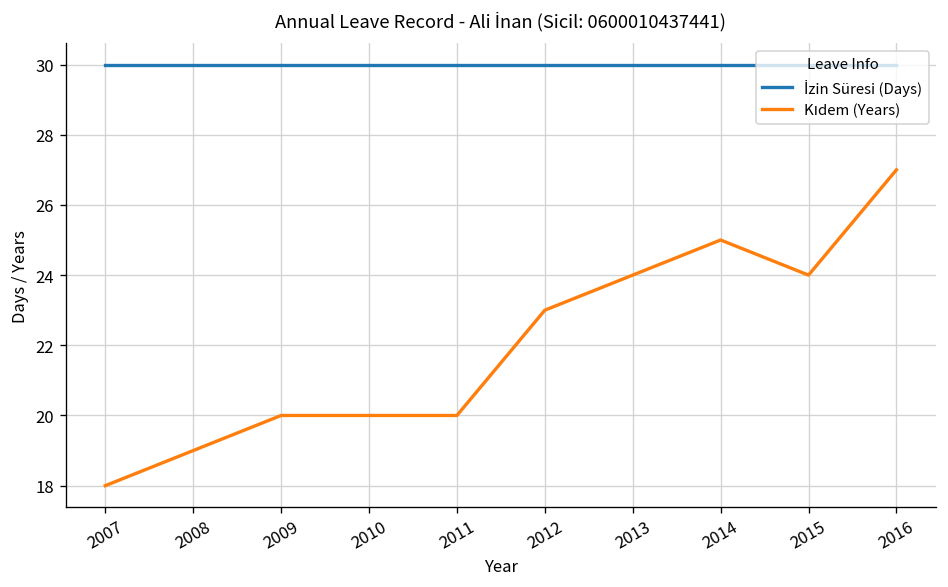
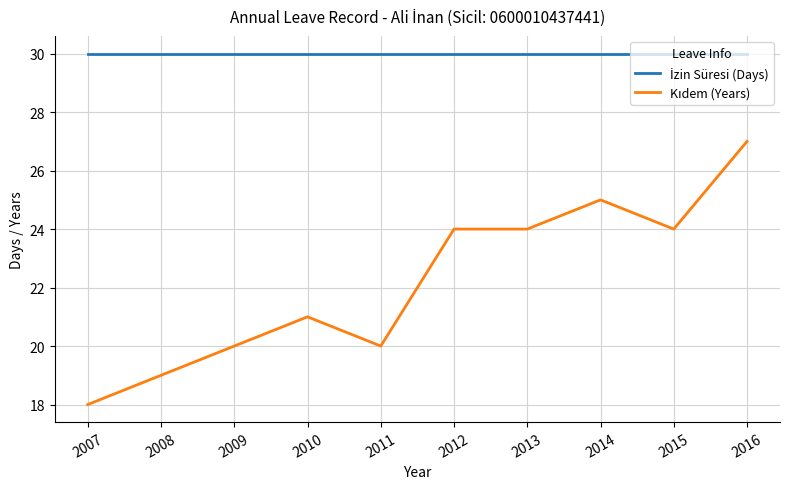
  {
    "İzin Süresi (Days)": {
      "2007": 30,
      "2008": 30,
      "2009": 30,
      "2010": 30,
      "2011": 30,
      "2012": 30,
      "2013": 30,
      "2014": 30
    },
    "Kıdem (Years)": {
      "2007": 18,
      "2008": 19,
      "2009": 20,
-     "2010": 20,
+     "2010": 21,
      "2011": 20,
-     "2012": 23,
+     "2012": 24,
      "2013": 24,
      "2014": 25,
      "2015": 24,
      "2016": 27
    }
  }
